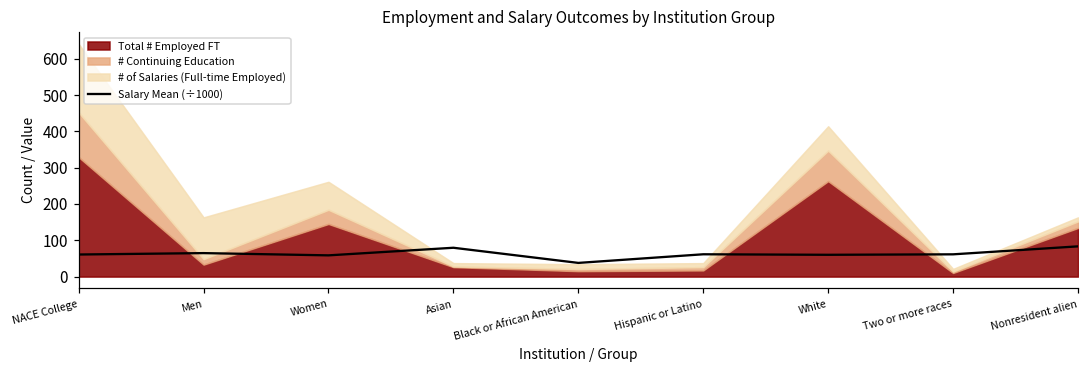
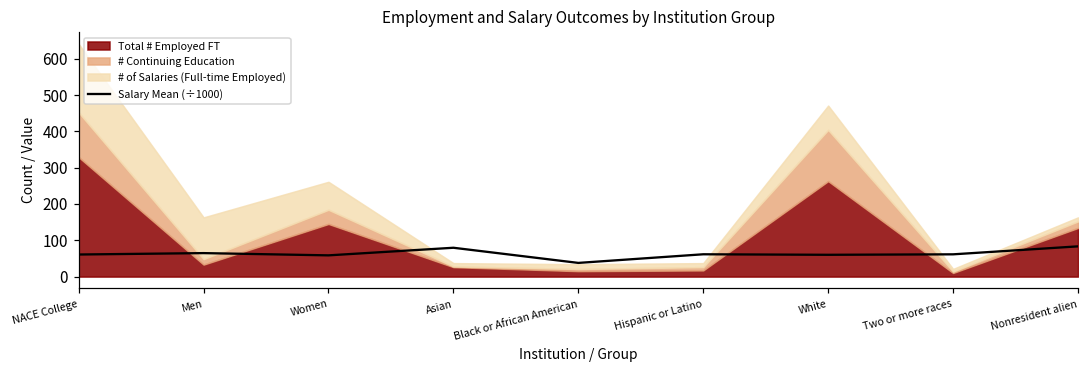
  {
    "Salary Mean (÷1000)": {
      "NACE College": 60,
      "Men": 60,
      "Women": 60,
      "Asian": 80,
      "Hispanic or Latino": 60,
      "White": 60,
      "Two or more races": 60,
      "Nonresident alien": 80
    },
    "Total # Employed FT": {
      "NACE College": 330,
      "Men": 30,
      "Women": 150,
      "Hispanic or Latino": 20,
      "White": 260,
      "Nonresident alien": 130
    },
    "# Continuing Education": {
      "NACE College": 120,
      "Men": 20,
      "Women": 40,
      "Hispanic or Latino": 10,
-     "White": 80,
+     "White": 140,
      "Nonresident alien": 20
    },
    "# of Salaries (Full-time Employed)": {
      "NACE College": 190,
      "Men": 120,
      "Women": 80,
      "Asian": 10,
      "Hispanic or Latino": 10,
      "White": 70,
      "Nonresident alien": 10
    }
  }
